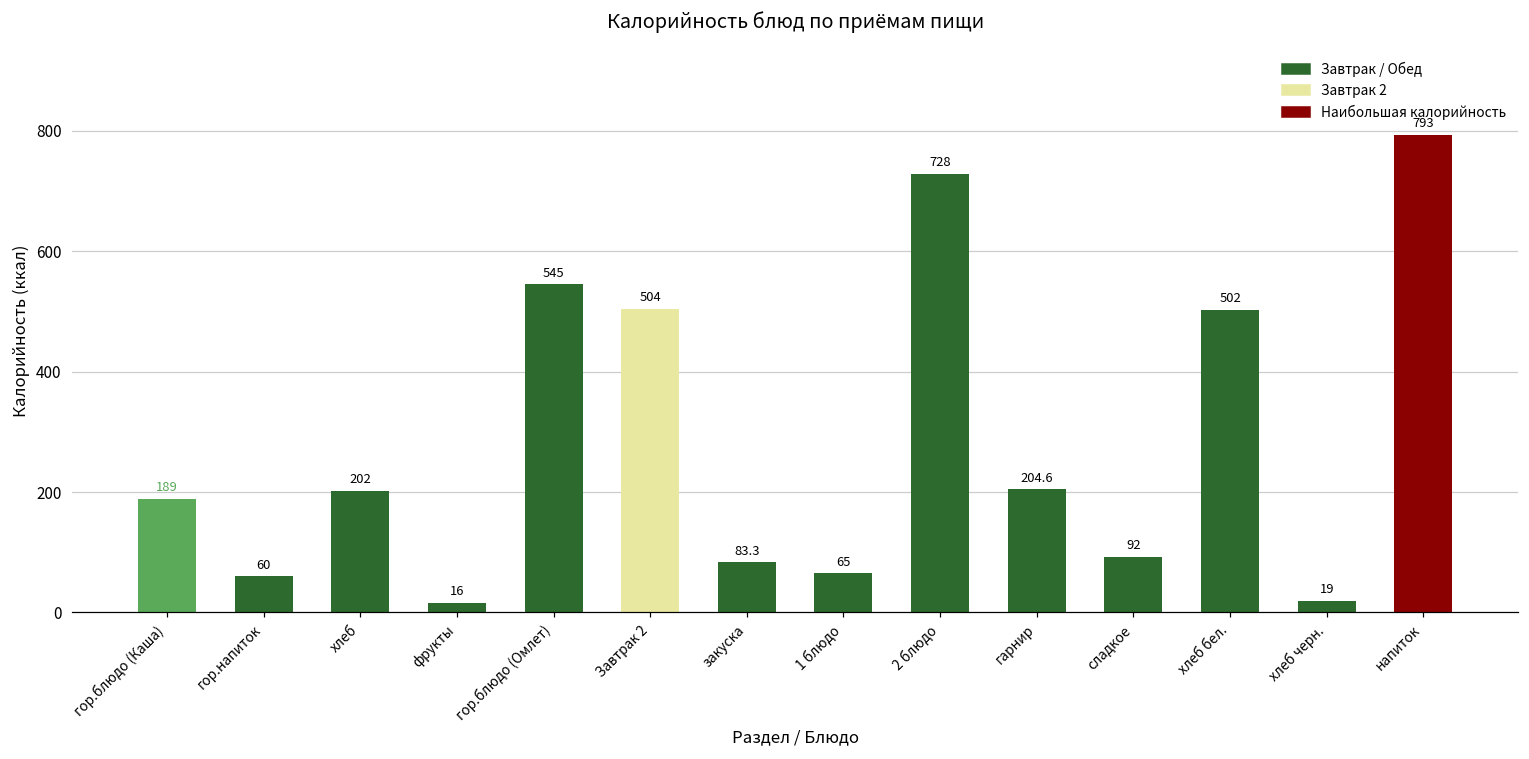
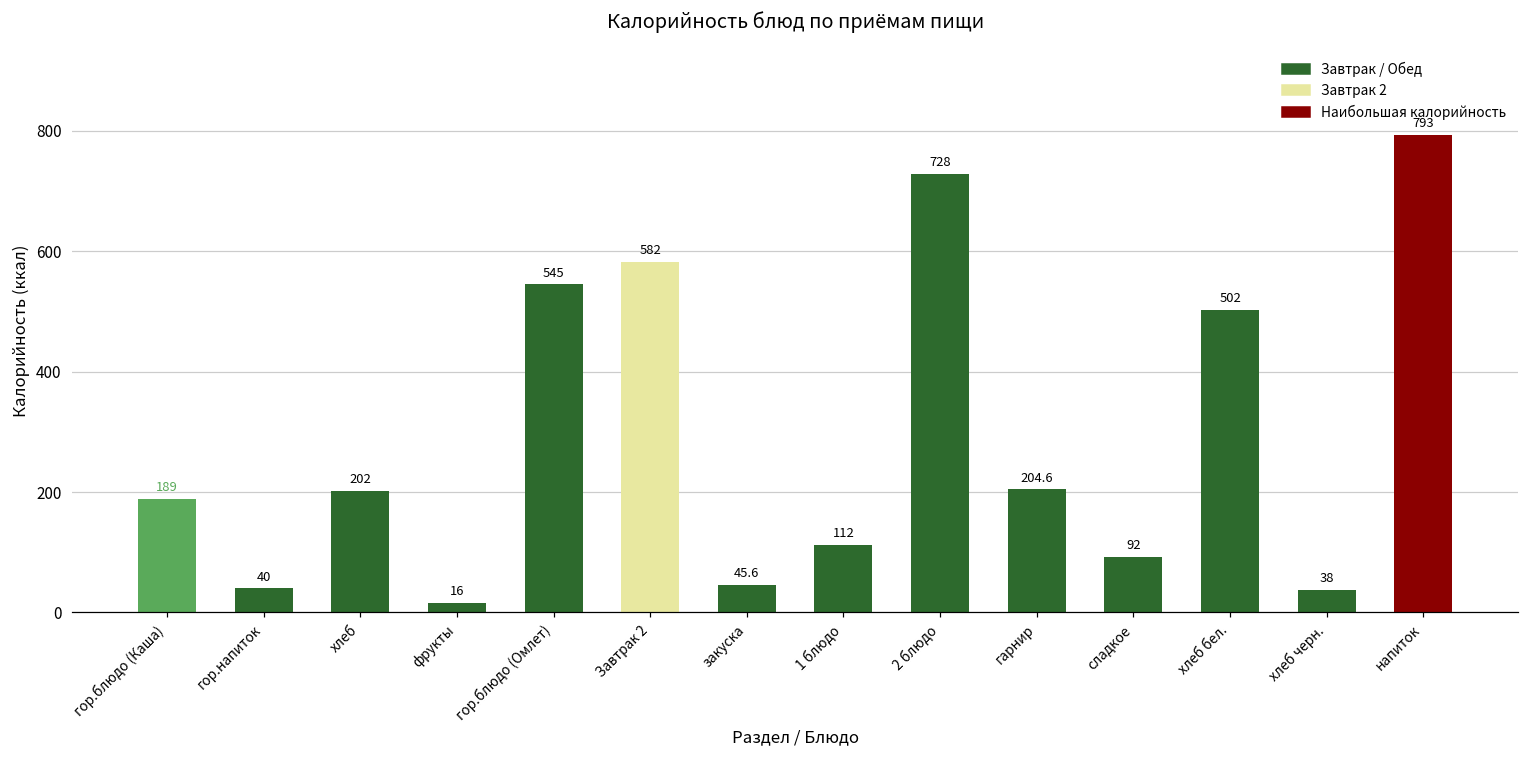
  {
    "гор.блюдо (Каша)": 189,
-   "гор.напиток": 60,
+   "гор.напиток": 40,
    "хлеб": 202,
    "фрукты": 16,
    "гор.блюдо (Омлет)": 545,
-   "Завтрак 2": 504,
-   "закуска": 83.3,
-   "1 блюдо": 65,
+   "Завтрак 2": 582,
+   "закуска": 45.6,
+   "1 блюдо": 112,
    "2 блюдо": 728,
    "гарнир": 204.6,
    "сладкое": 92,
    "хлеб бел.": 502,
-   "хлеб черн.": 19,
+   "хлеб черн.": 38,
    "напиток": 793
  }
